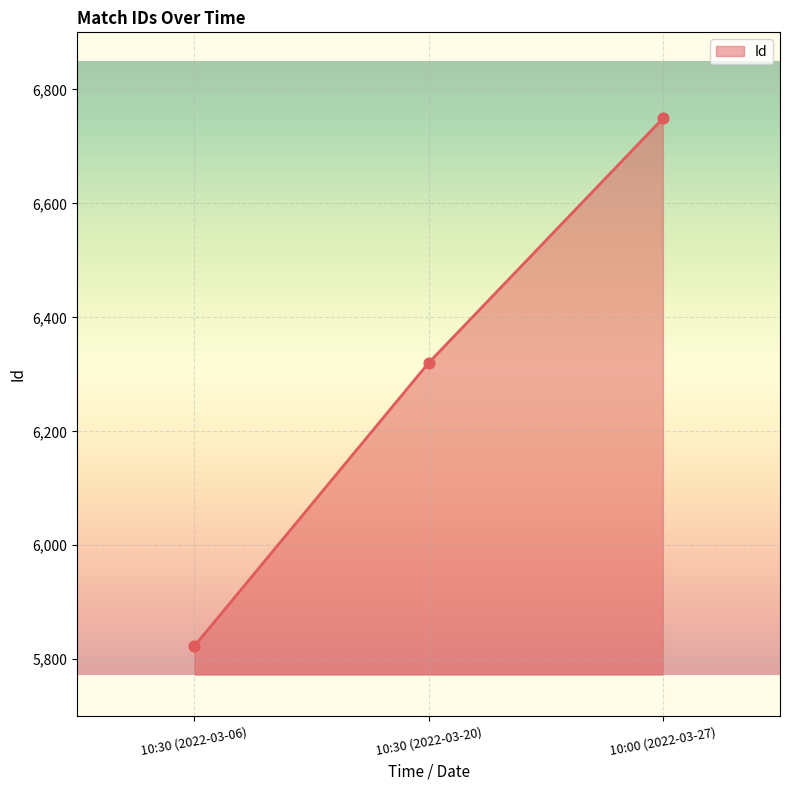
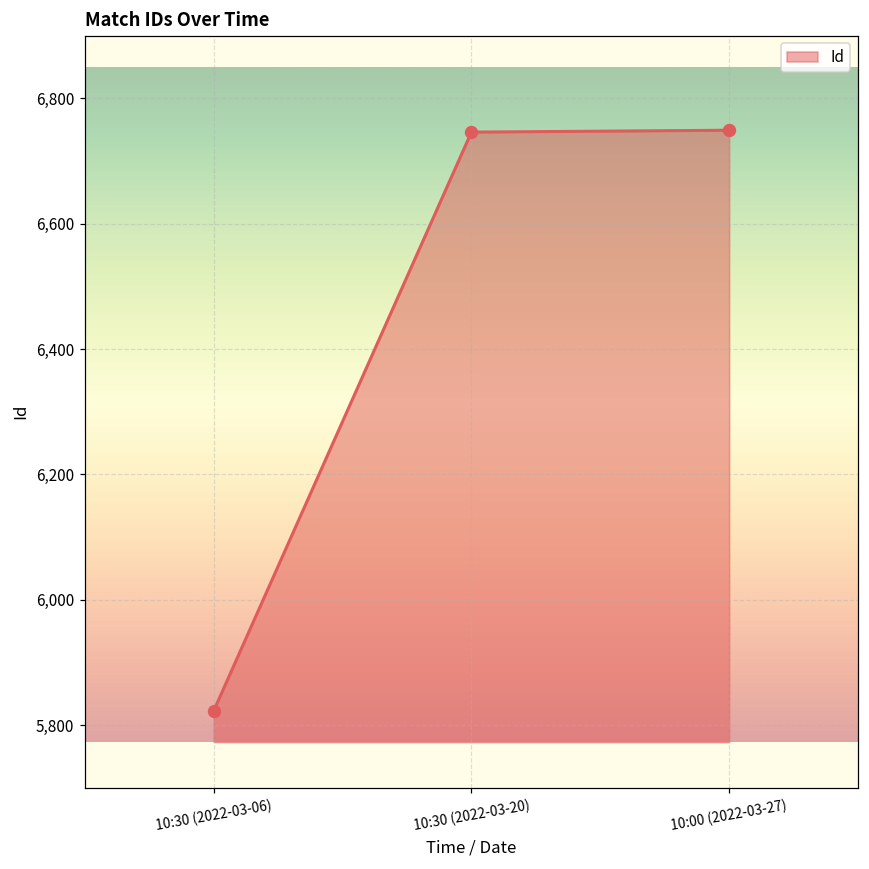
  {
    "10:30 (2022-03-06)": "5,820",
-   "10:30 (2022-03-20)": "6,320",
+   "10:30 (2022-03-20)": "6,750",
    "10:00 (2022-03-27)": "6,750"
  }
